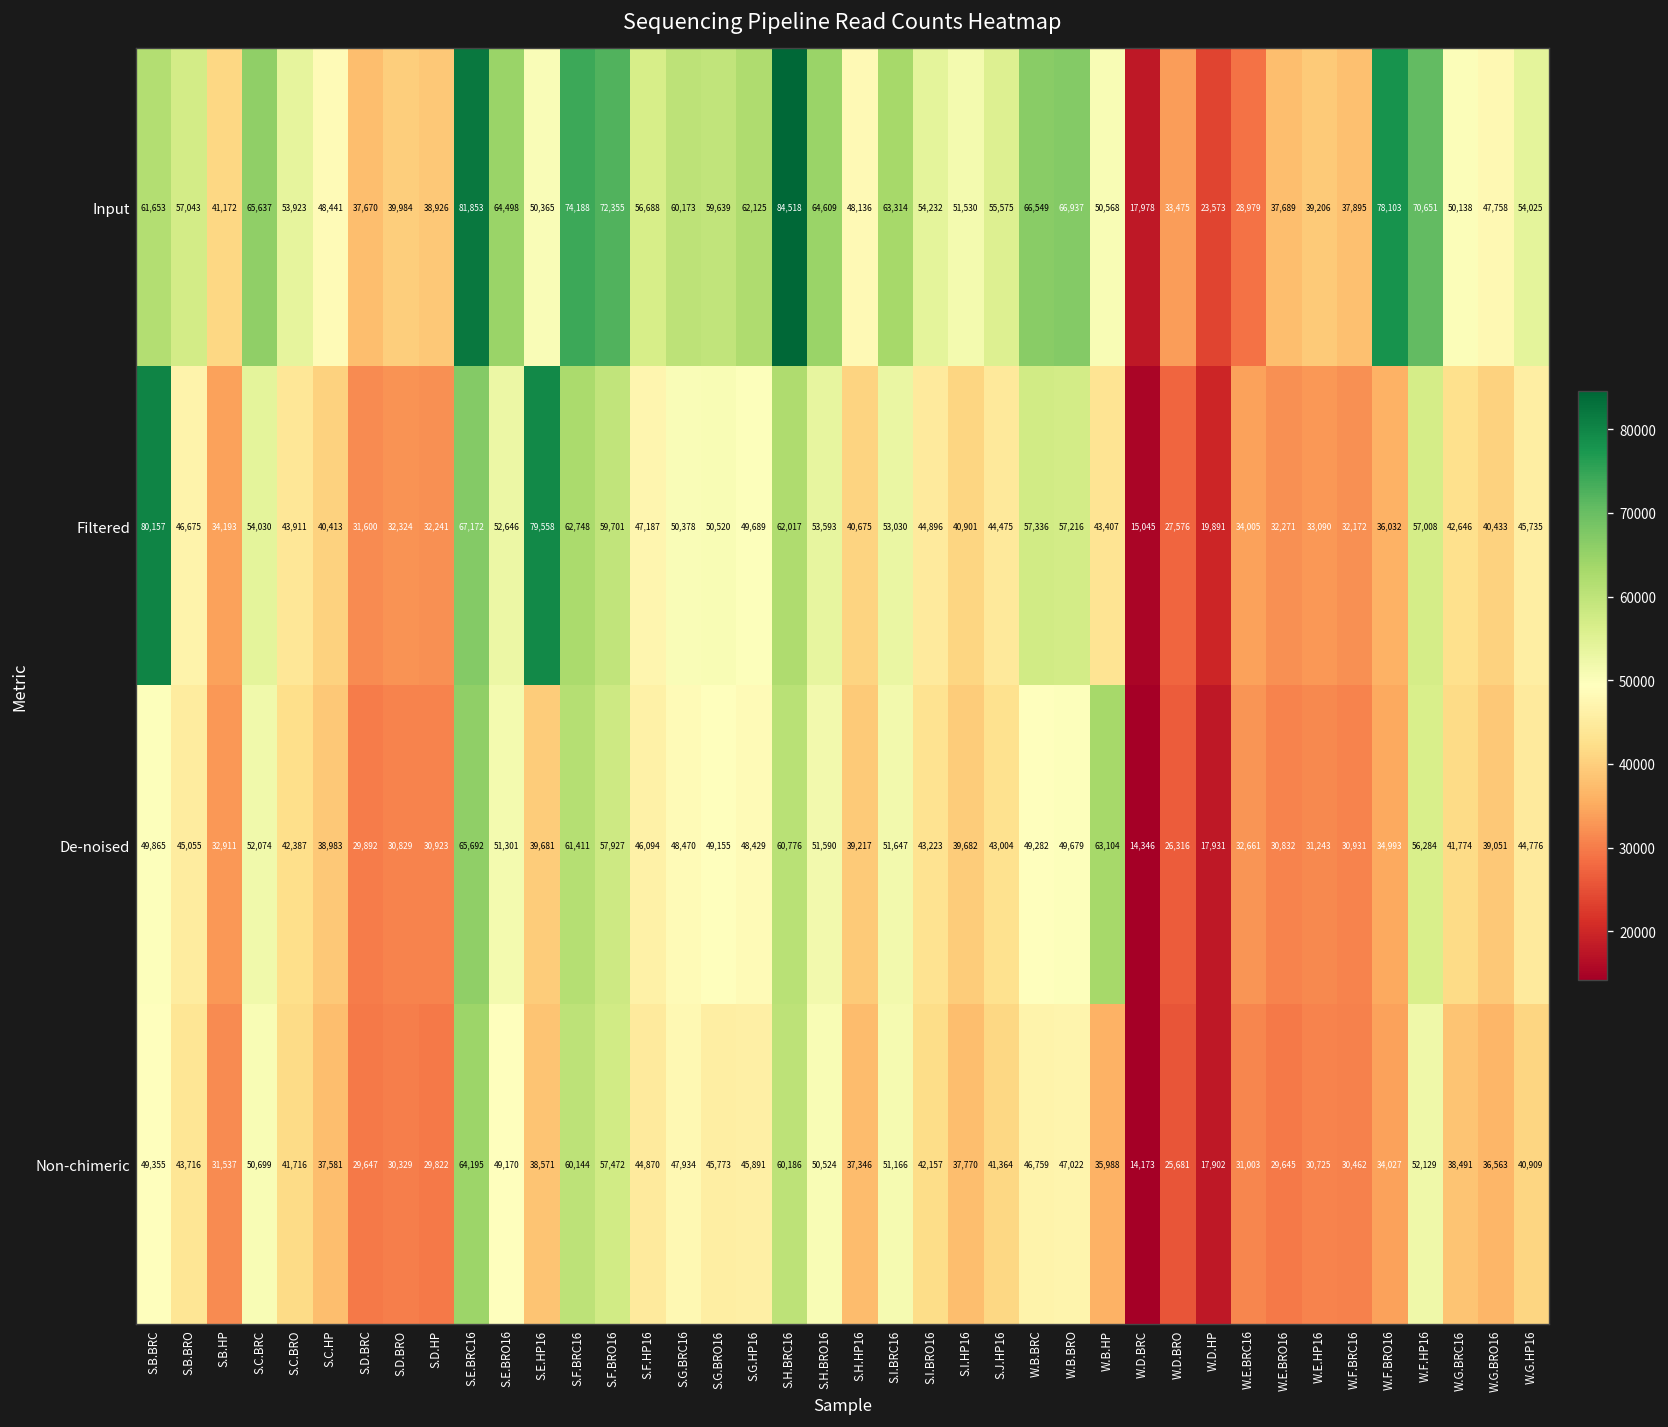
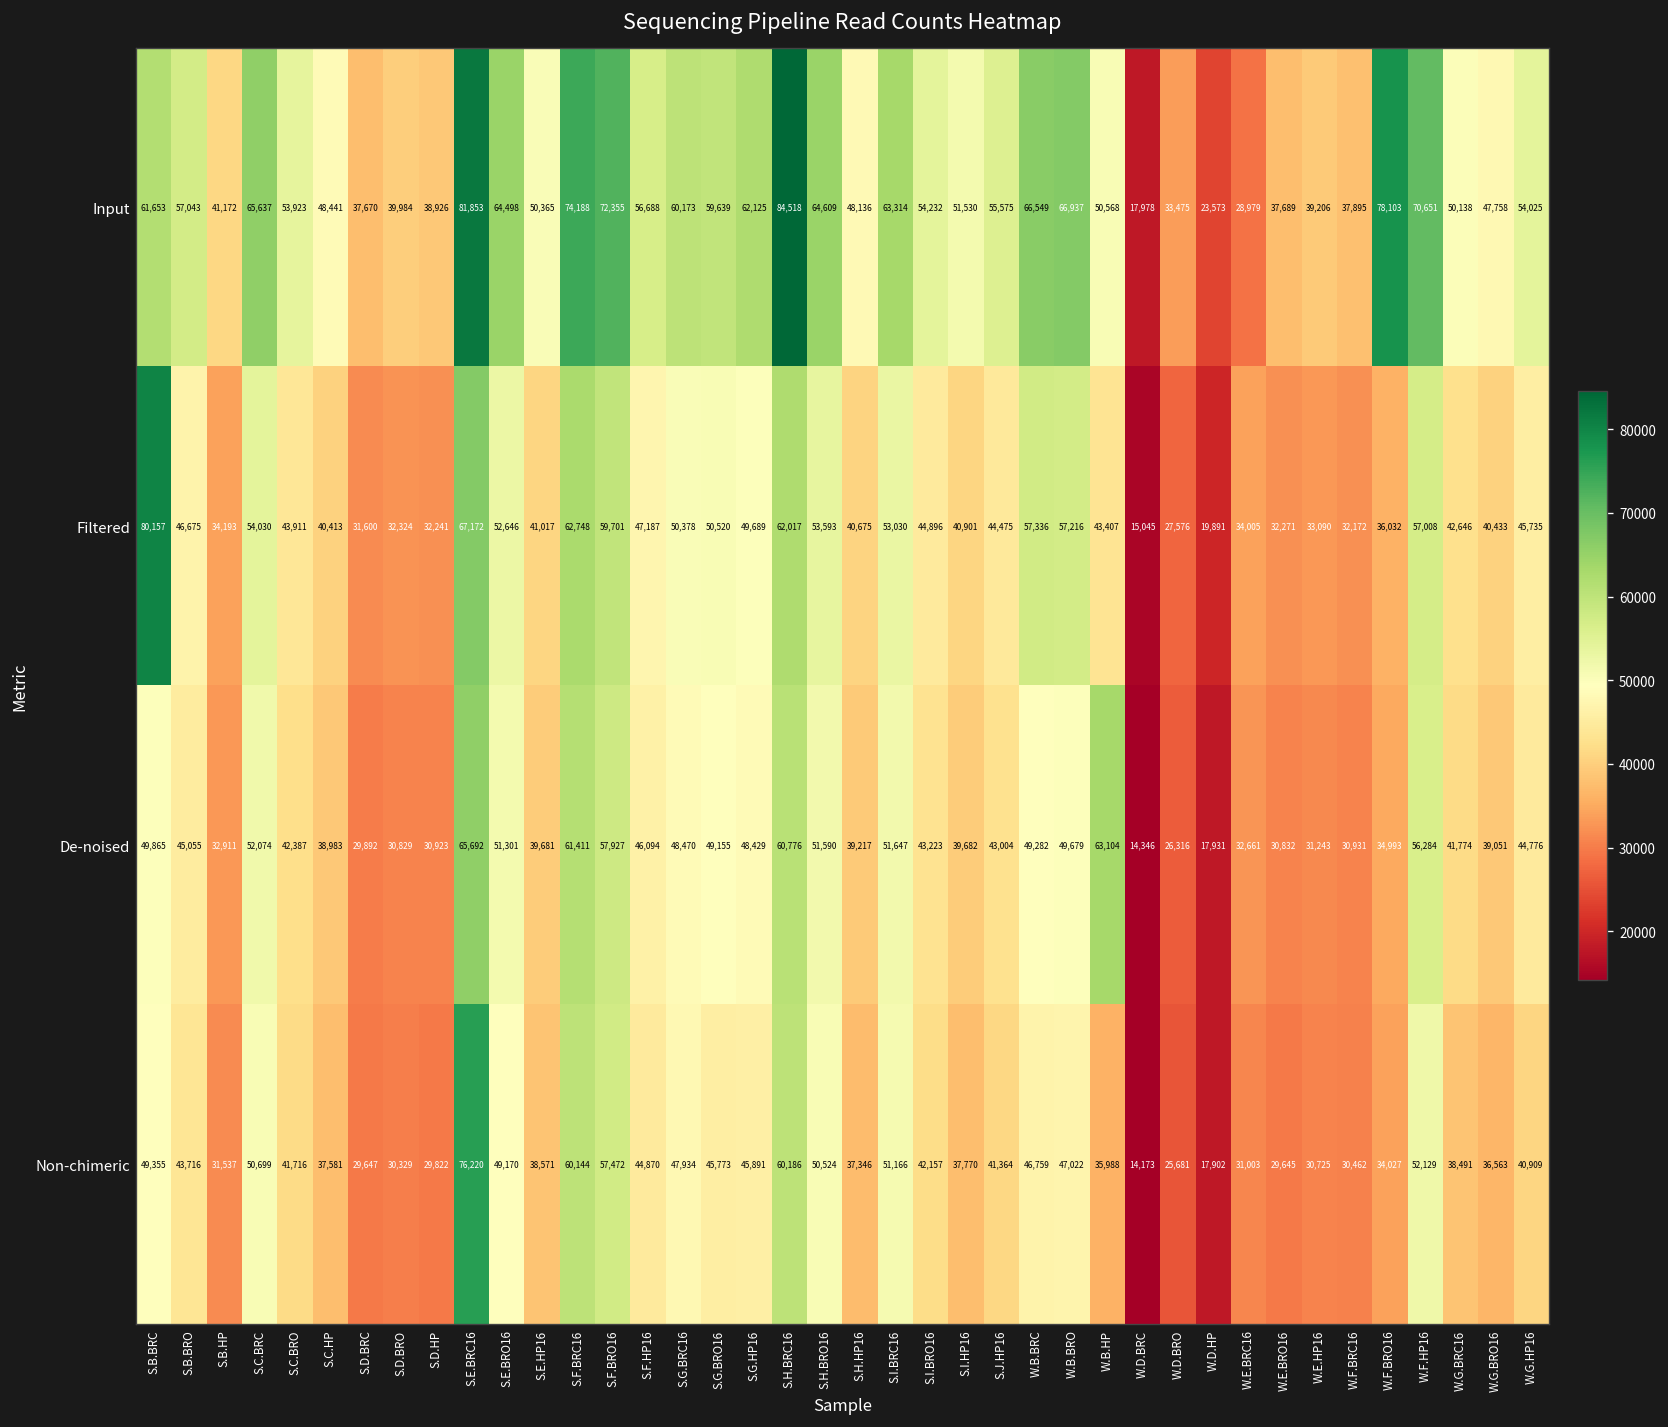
  {
    "Input": {
      "S.B.BRC": "61,653",
      "S.B.BRO": "57,043",
      "S.B.HP": "41,172",
      "S.C.BRC": "65,637",
      "S.C.BRO": "53,923",
      "S.C.HP": "48,441",
      "S.D.BRC": "37,670",
      "S.D.BRO": "39,984",
      "S.D.HP": "38,926",
      "S.E.BRC16": "81,853",
      "S.E.BRO16": "64,498",
      "S.E.HP16": "50,365",
      "S.F.BRC16": "74,188",
      "S.F.BRO16": "72,355",
      "S.F.HP16": "56,688",
      "S.G.BRC16": "60,173",
      "S.G.BRO16": "59,639",
      "S.G.HP16": "62,125",
      "S.H.BRC16": "84,518",
      "S.H.BRO16": "64,609",
      "S.H.HP16": "48,136",
      "S.I.BRC16": "63,314",
      "S.I.BRO16": "54,232",
      "S.I.HP16": "51,530",
      "S.J.HP16": "55,575",
      "W.B.BRC": "66,549",
      "W.B.BRO": "66,937",
      "W.B.HP": "50,568",
      "W.D.BRC": "17,978",
      "W.D.BRO": "33,475",
      "W.D.HP": "23,573",
      "W.E.BRC16": "28,979",
      "W.E.BRO16": "37,689",
      "W.E.HP16": "39,206",
      "W.F.BRC16": "37,895",
      "W.F.BRO16": "78,103",
      "W.F.HP16": "70,651",
      "W.G.BRC16": "50,138",
      "W.G.BRO16": "47,758",
      "W.G.HP16": "54,025"
    },
    "Filtered": {
      "S.B.BRC": "80,157",
      "S.B.BRO": "46,675",
      "S.B.HP": "34,193",
      "S.C.BRC": "54,030",
      "S.C.BRO": "43,911",
      "S.C.HP": "40,413",
      "S.D.BRC": "31,600",
      "S.D.BRO": "32,324",
      "S.D.HP": "32,241",
      "S.E.BRC16": "67,172",
      "S.E.BRO16": "52,646",
-     "S.E.HP16": "79,558",
+     "S.E.HP16": "41,017",
      "S.F.BRC16": "62,748",
      "S.F.BRO16": "59,701",
      "S.F.HP16": "47,187",
      "S.G.BRC16": "50,378",
      "S.G.BRO16": "50,520",
      "S.G.HP16": "49,689",
      "S.H.BRC16": "62,017",
      "S.H.BRO16": "53,593",
      "S.H.HP16": "40,675",
      "S.I.BRC16": "53,030",
      "S.I.BRO16": "44,896",
      "S.I.HP16": "40,901",
      "S.J.HP16": "44,475",
      "W.B.BRC": "57,336",
      "W.B.BRO": "57,216",
      "W.B.HP": "43,407",
      "W.D.BRC": "15,045",
      "W.D.BRO": "27,576",
      "W.D.HP": "19,891",
      "W.E.BRC16": "34,005",
      "W.E.BRO16": "32,271",
      "W.E.HP16": "33,090",
      "W.F.BRC16": "32,172",
      "W.F.BRO16": "36,032",
      "W.F.HP16": "57,008",
      "W.G.BRC16": "42,646",
      "W.G.BRO16": "40,433",
      "W.G.HP16": "45,735"
    },
    "De-noised": {
      "S.B.BRC": "49,865",
      "S.B.BRO": "45,055",
      "S.B.HP": "32,911",
      "S.C.BRC": "52,074",
      "S.C.BRO": "42,387",
      "S.C.HP": "38,983",
      "S.D.BRC": "29,892",
      "S.D.BRO": "30,829",
      "S.D.HP": "30,923",
      "S.E.BRC16": "65,692",
      "S.E.BRO16": "51,301",
      "S.E.HP16": "39,681",
      "S.F.BRC16": "61,411",
      "S.F.BRO16": "57,927",
      "S.F.HP16": "46,094",
      "S.G.BRC16": "48,470",
      "S.G.BRO16": "49,155",
      "S.G.HP16": "48,429",
      "S.H.BRC16": "60,776",
      "S.H.BRO16": "51,590",
      "S.H.HP16": "39,217",
      "S.I.BRC16": "51,647",
      "S.I.BRO16": "43,223",
      "S.I.HP16": "39,682",
      "S.J.HP16": "43,004",
      "W.B.BRC": "49,282",
      "W.B.BRO": "49,679",
      "W.B.HP": "63,104",
      "W.D.BRC": "14,346",
      "W.D.BRO": "26,316",
      "W.D.HP": "17,931",
      "W.E.BRC16": "32,661",
      "W.E.BRO16": "30,832",
      "W.E.HP16": "31,243",
      "W.F.BRC16": "30,931",
      "W.F.BRO16": "34,993",
      "W.F.HP16": "56,284",
      "W.G.BRC16": "41,774",
      "W.G.BRO16": "39,051",
      "W.G.HP16": "44,776"
    },
    "Non-chimeric": {
      "S.B.BRC": "49,355",
      "S.B.BRO": "43,716",
      "S.B.HP": "31,537",
      "S.C.BRC": "50,699",
      "S.C.BRO": "41,716",
      "S.C.HP": "37,581",
      "S.D.BRC": "29,647",
      "S.D.BRO": "30,329",
      "S.D.HP": "29,822",
-     "S.E.BRC16": "64,195",
+     "S.E.BRC16": "76,220",
      "S.E.BRO16": "49,170",
      "S.E.HP16": "38,571",
      "S.F.BRC16": "60,144",
      "S.F.BRO16": "57,472",
      "S.F.HP16": "44,870",
      "S.G.BRC16": "47,934",
      "S.G.BRO16": "45,773",
      "S.G.HP16": "45,891",
      "S.H.BRC16": "60,186",
      "S.H.BRO16": "50,524",
      "S.H.HP16": "37,346",
      "S.I.BRC16": "51,166",
      "S.I.BRO16": "42,157",
      "S.I.HP16": "37,770",
      "S.J.HP16": "41,364",
      "W.B.BRC": "46,759",
      "W.B.BRO": "47,022",
      "W.B.HP": "35,988",
      "W.D.BRC": "14,173",
      "W.D.BRO": "25,681",
      "W.D.HP": "17,902",
      "W.E.BRC16": "31,003",
      "W.E.BRO16": "29,645",
      "W.E.HP16": "30,725",
      "W.F.BRC16": "30,462",
      "W.F.BRO16": "34,027",
      "W.F.HP16": "52,129",
      "W.G.BRC16": "38,491",
      "W.G.BRO16": "36,563",
      "W.G.HP16": "40,909"
    }
  }
